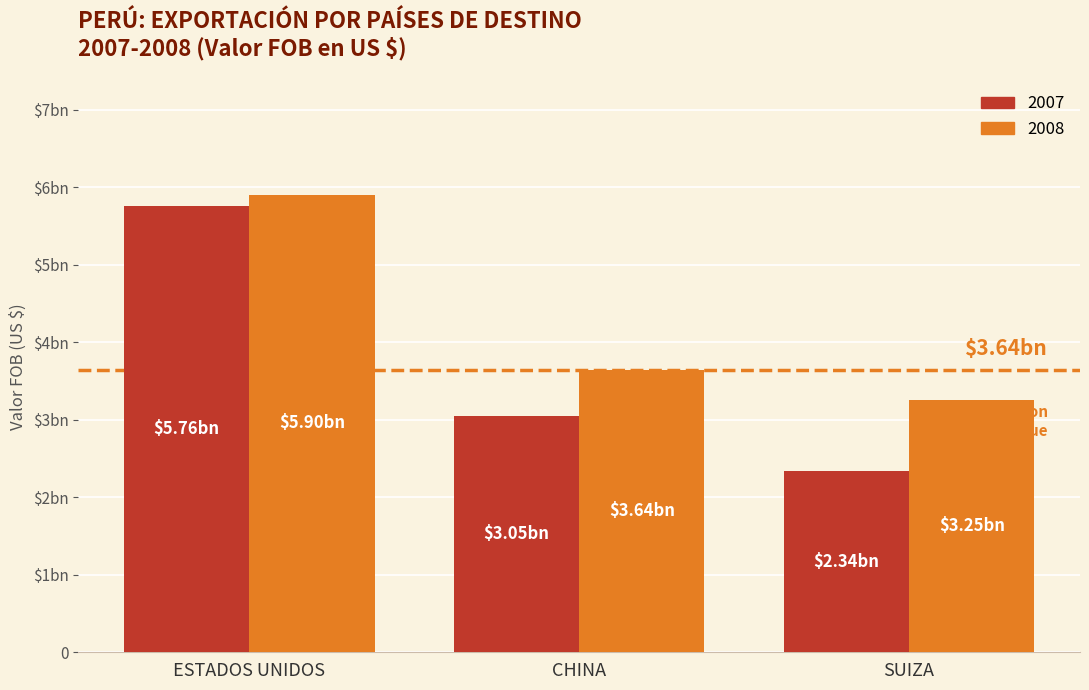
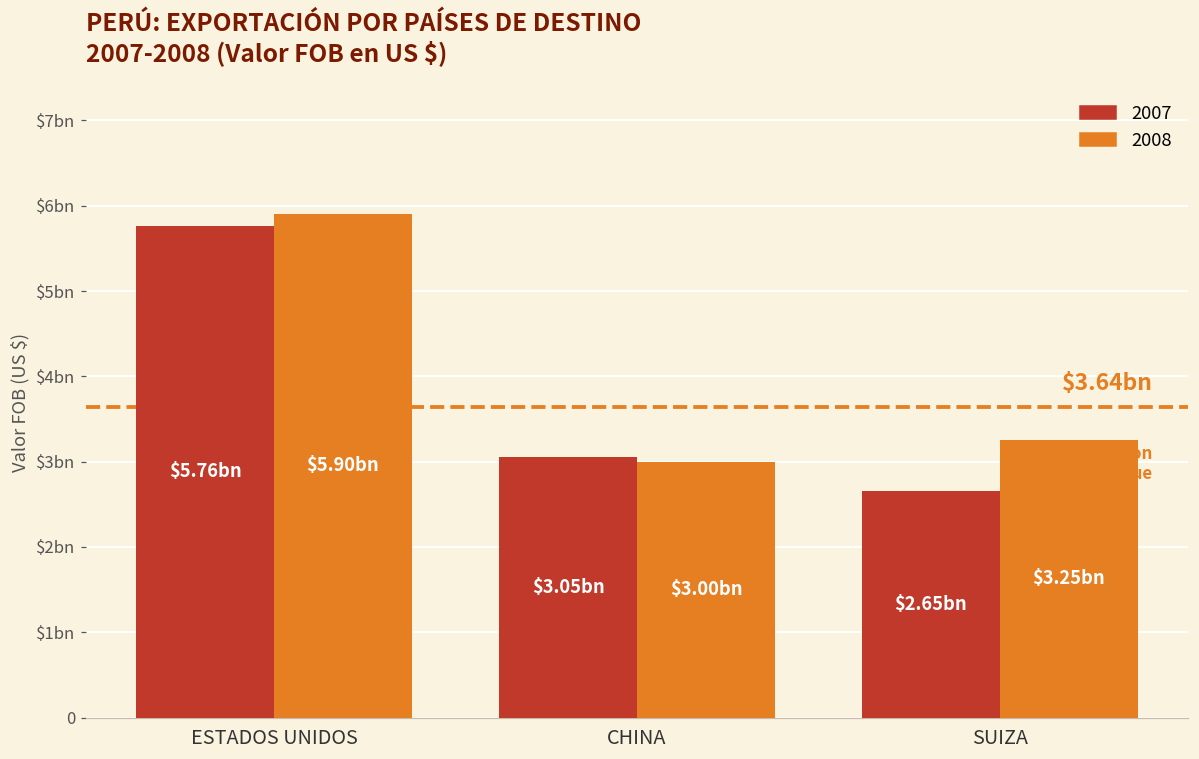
  {
    "2007": {
      "ESTADOS UNIDOS": "$5.76",
      "CHINA": "$3.05",
-     "SUIZA": "$2.34"
+     "SUIZA": "$2.65"
    },
    "2008": {
      "ESTADOS UNIDOS": "$5.90",
-     "CHINA": "$3.64",
+     "CHINA": "$3.00",
      "SUIZA": "$3.25"
    }
  }
